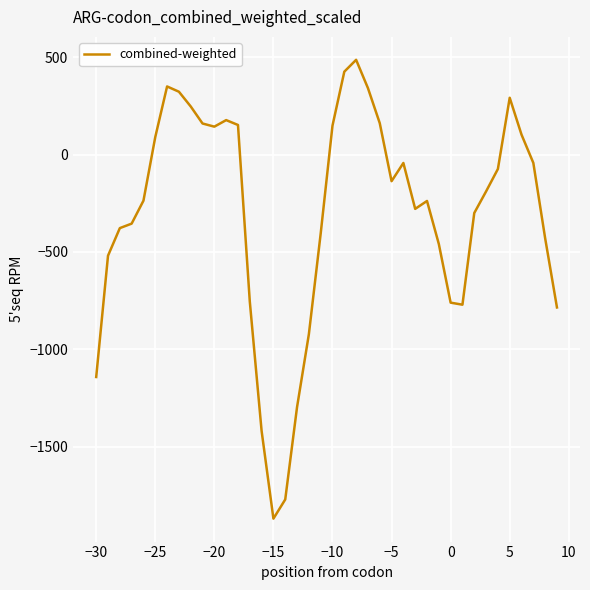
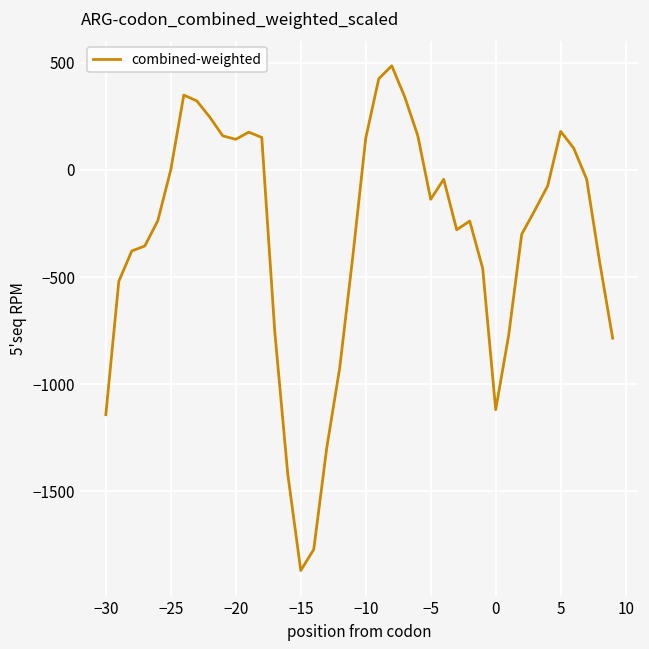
  {
    "−30": -1140,
-   "−25": 90,
+   "−25": 0,
    "−20": 140,
    "−15": -1870,
    "−10": 150,
    "−5": -140,
-   "0": -760,
-   "5": 290
+   "0": -1120,
+   "5": 180
  }
